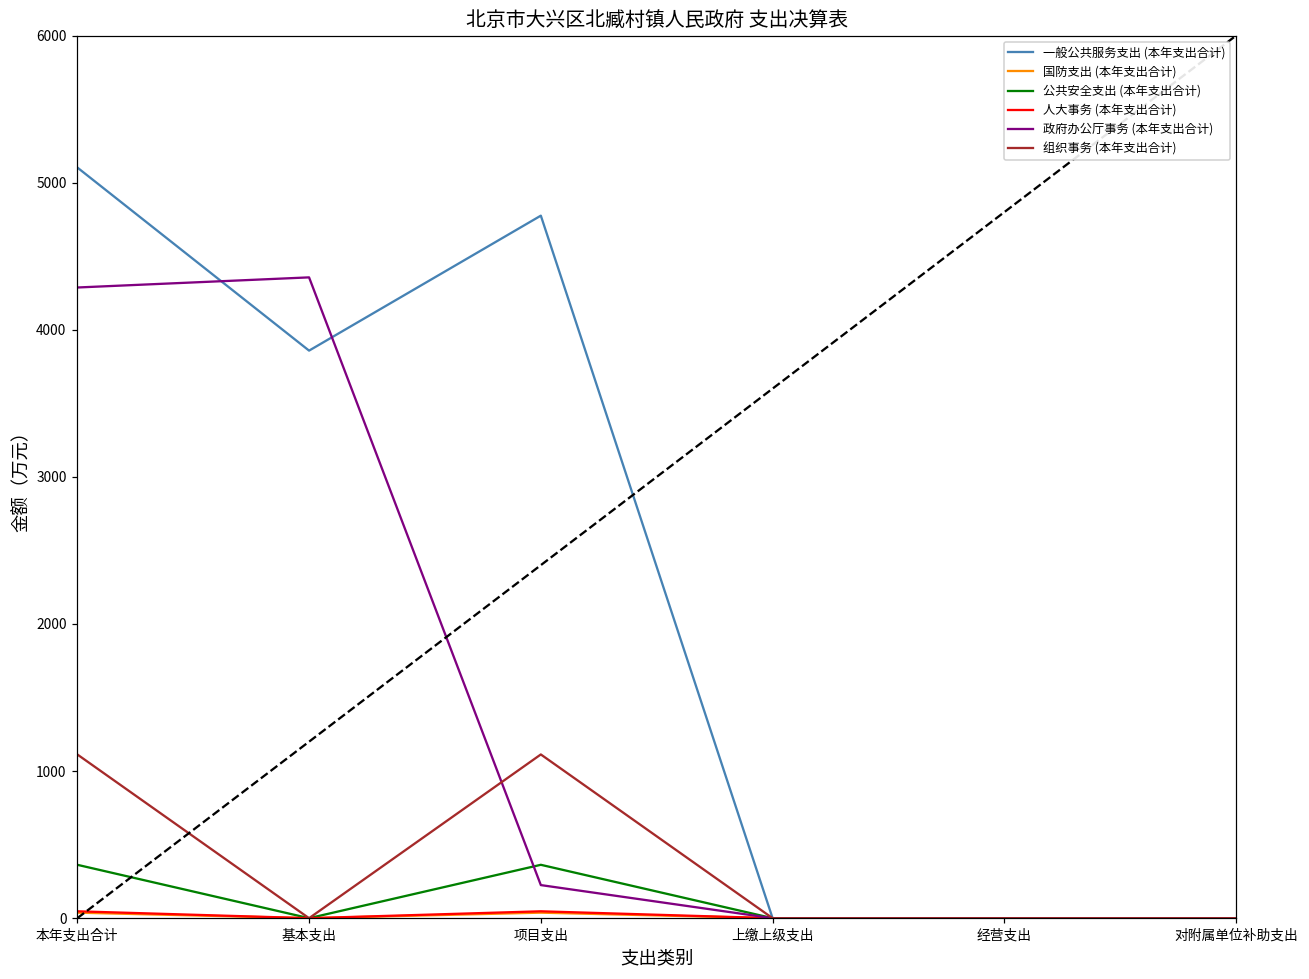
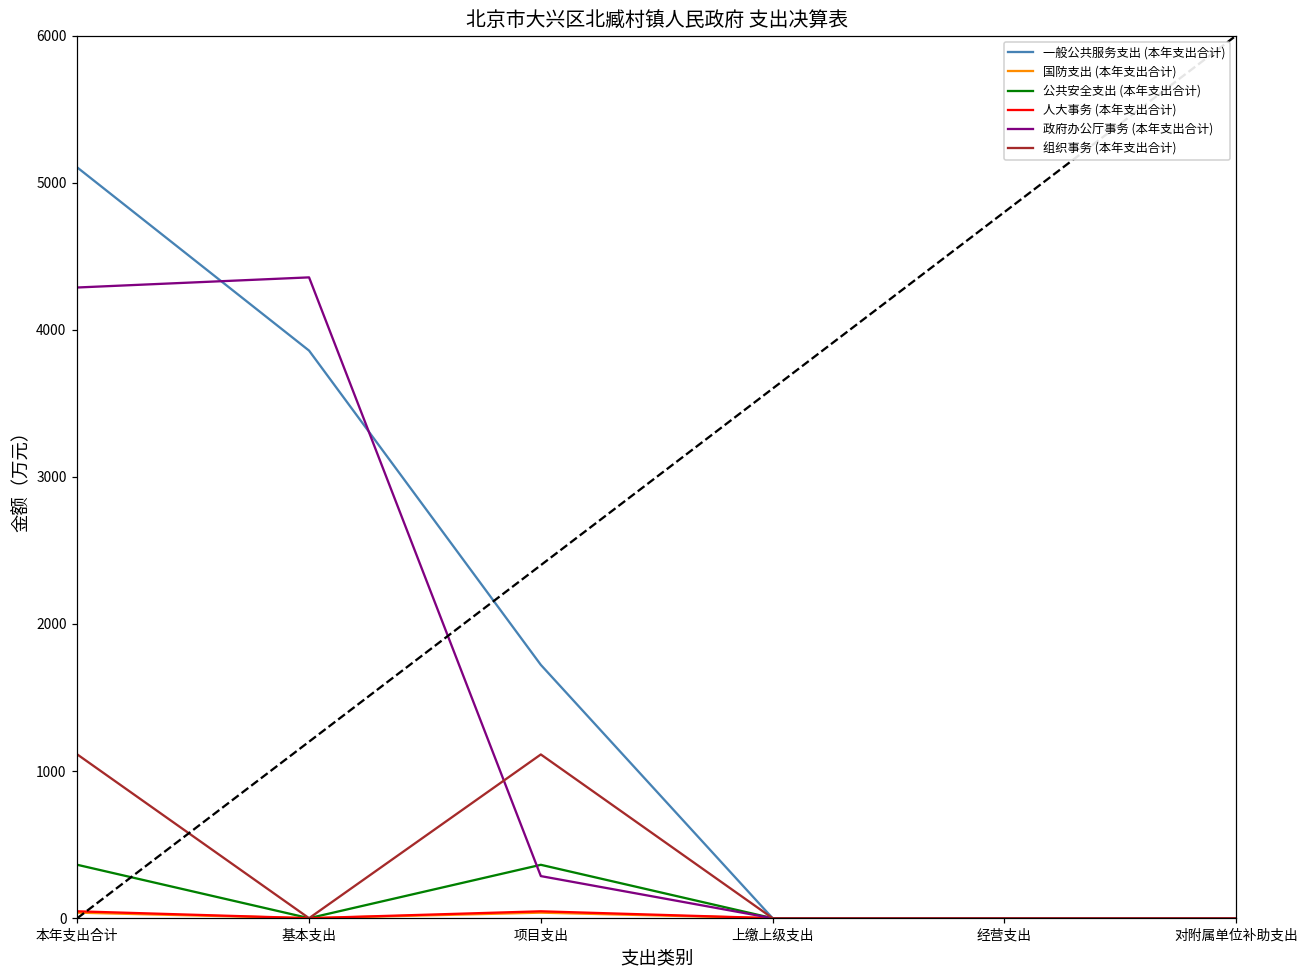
  {
    "一般公共服务支出 (本年支出合计)": {
      "本年支出合计": 5100,
      "基本支出": 3860,
-     "项目支出": 4780
+     "项目支出": 1720
    },
    "公共安全支出 (本年支出合计)": {
      "本年支出合计": 360,
      "项目支出": 360
    },
    "政府办公厅事务 (本年支出合计)": {
      "本年支出合计": 4290,
      "基本支出": 4360,
-     "项目支出": 230
+     "项目支出": 290
    },
    "组织事务 (本年支出合计)": {
      "本年支出合计": 1110,
      "项目支出": 1110
    }
  }
